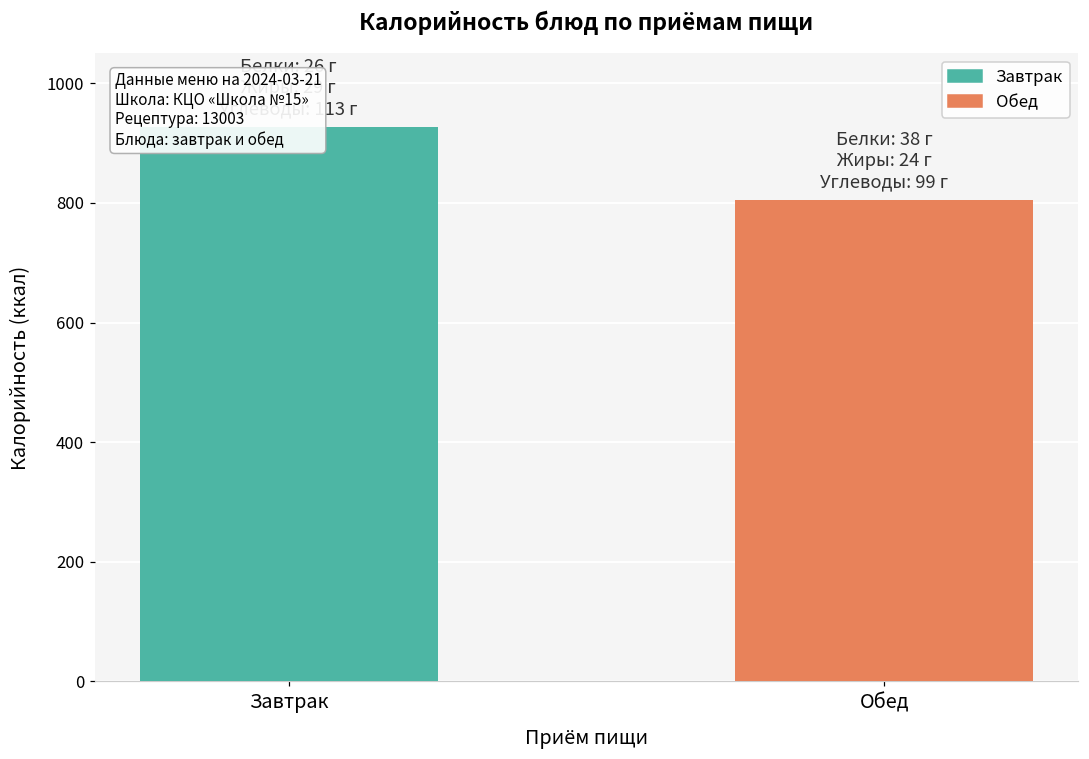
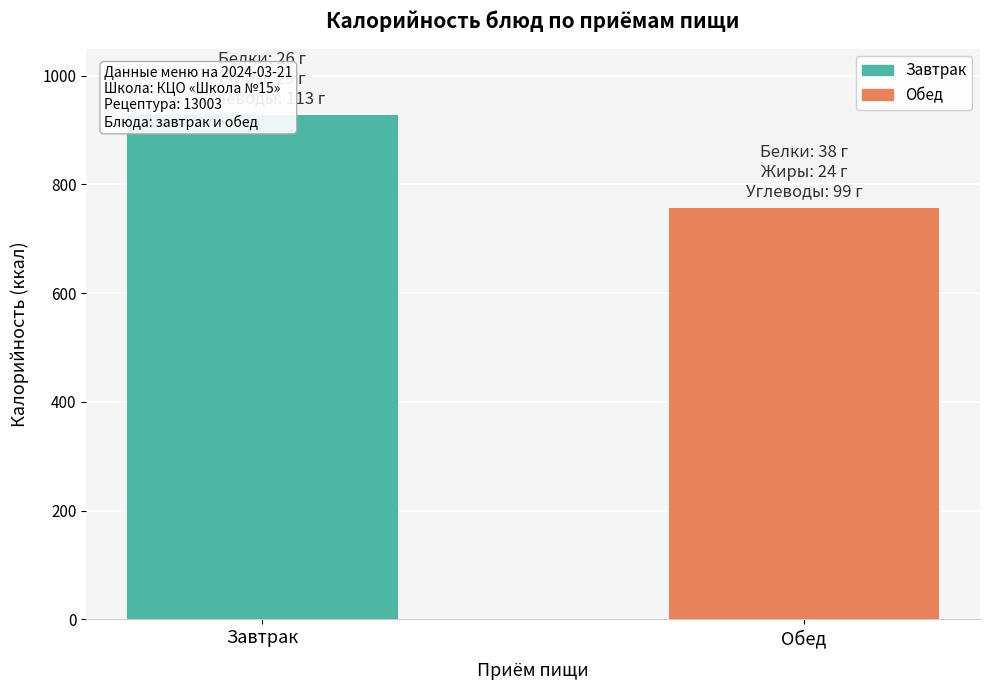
  {
-   "Обед": 810
+   "Обед": 760
  }
